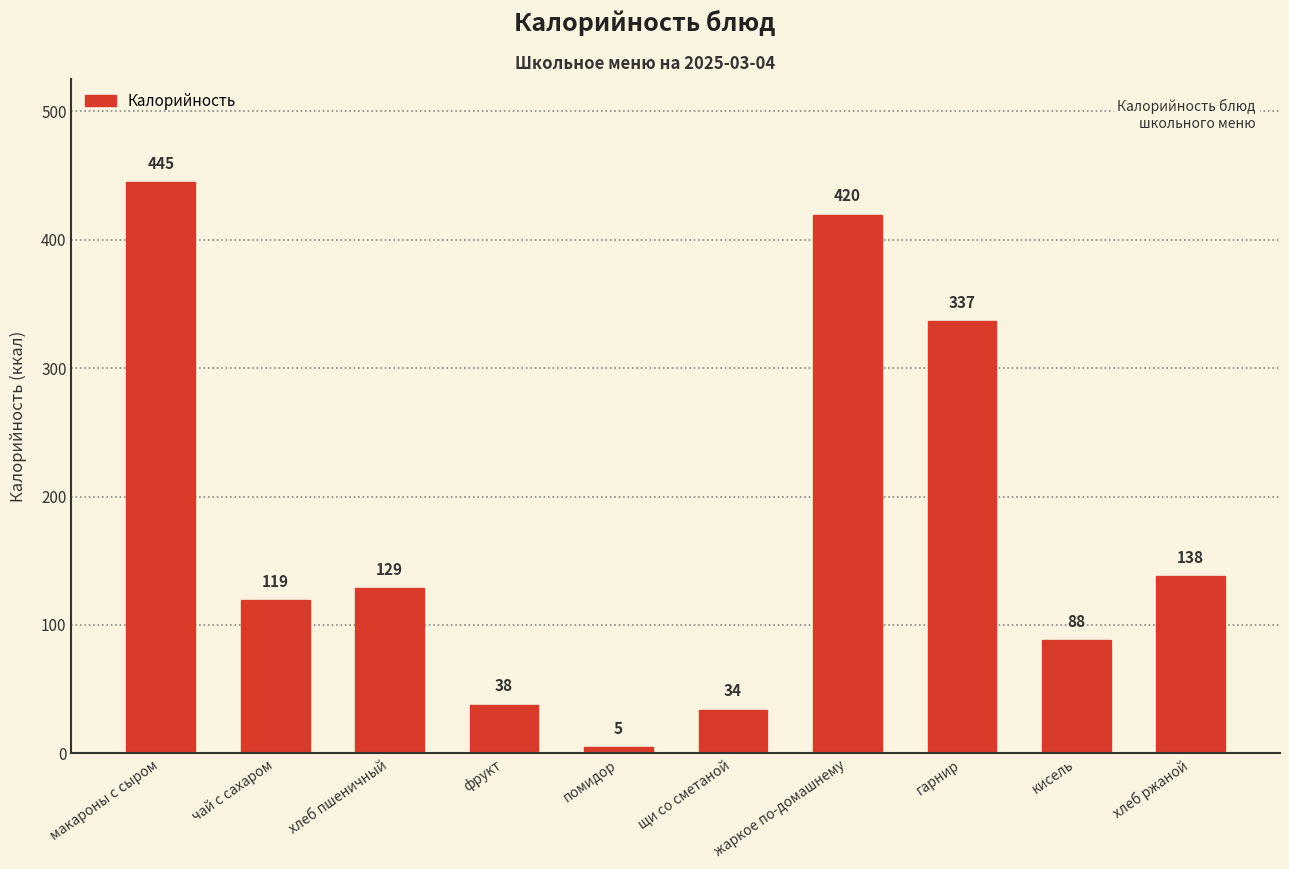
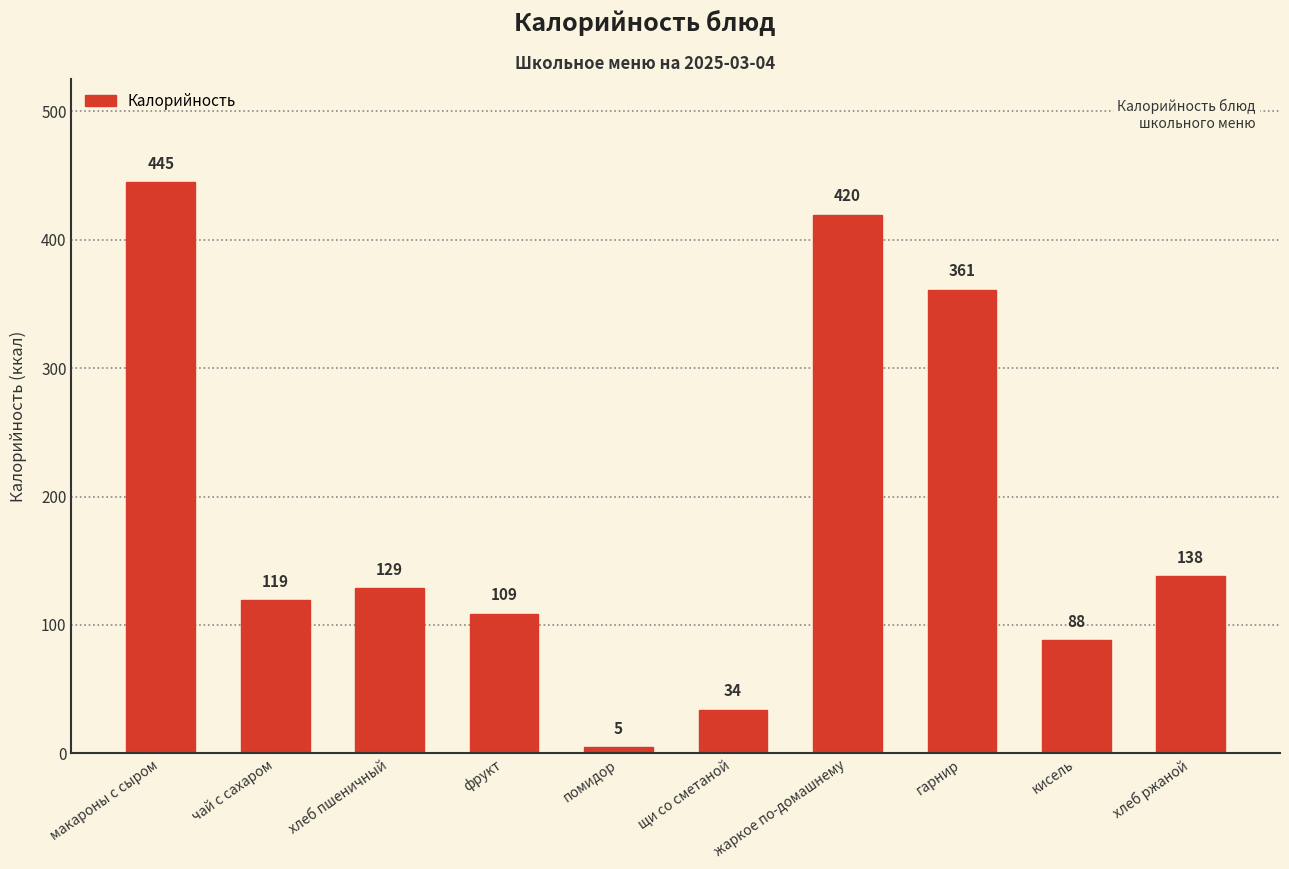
  {
    "макароны с сыром": 445,
    "чай с сахаром": 119,
    "хлеб пшеничный": 129,
-   "фрукт": 38,
+   "фрукт": 109,
    "помидор": 5,
    "щи со сметаной": 34,
    "жаркое по-домашнему": 420,
-   "гарнир": 337,
+   "гарнир": 361,
    "кисель": 88,
    "хлеб ржаной": 138
  }
